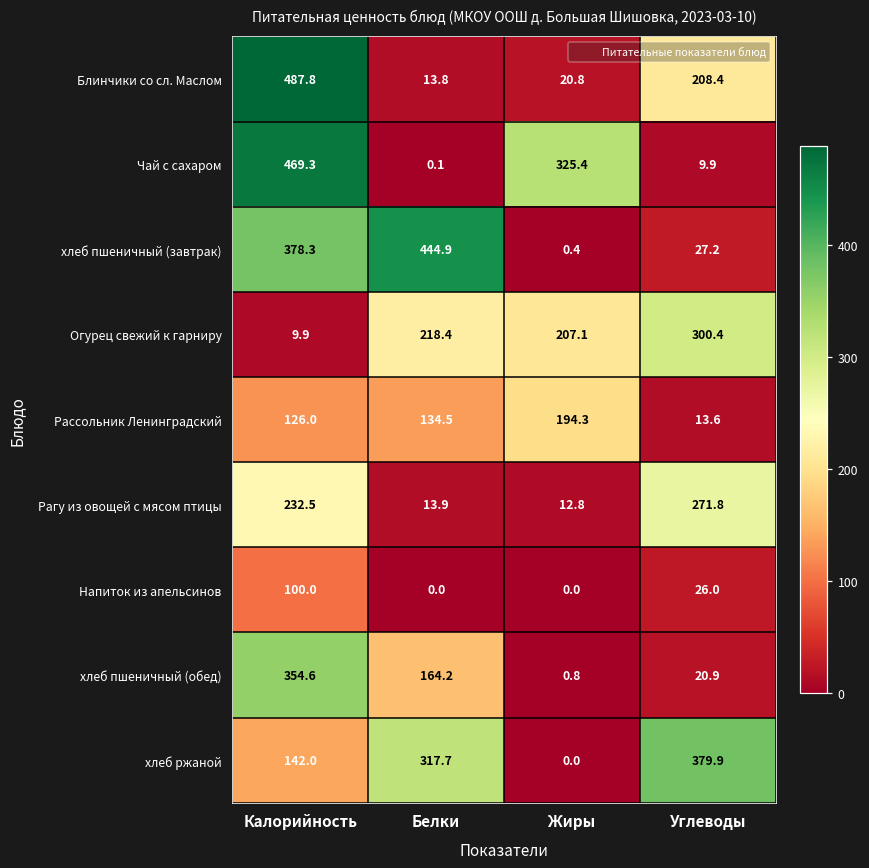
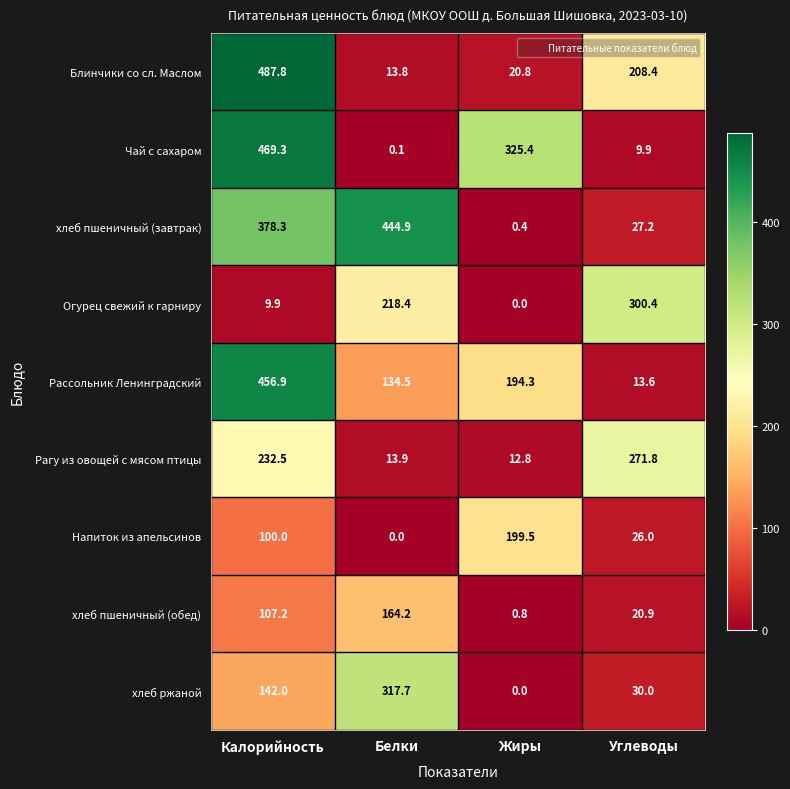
  {
    "Блинчики со сл. Маслом": {
      "Калорийность": 487.8,
      "Белки": 13.8,
      "Жиры": 20.8,
      "Углеводы": 208.4
    },
    "Чай с сахаром": {
      "Калорийность": 469.3,
      "Белки": 0.1,
      "Жиры": 325.4,
      "Углеводы": 9.9
    },
    "хлеб пшеничный (завтрак)": {
      "Калорийность": 378.3,
      "Белки": 444.9,
      "Жиры": 0.4,
      "Углеводы": 27.2
    },
    "Огурец свежий к гарниру": {
      "Калорийность": 9.9,
      "Белки": 218.4,
-     "Жиры": 207.1,
+     "Жиры": 0.0,
      "Углеводы": 300.4
    },
    "Рассольник Ленинградский": {
-     "Калорийность": 126.0,
+     "Калорийность": 456.9,
      "Белки": 134.5,
      "Жиры": 194.3,
      "Углеводы": 13.6
    },
    "Рагу из овощей с мясом птицы": {
      "Калорийность": 232.5,
      "Белки": 13.9,
      "Жиры": 12.8,
      "Углеводы": 271.8
    },
    "Напиток из апельсинов": {
      "Калорийность": 100.0,
      "Белки": 0.0,
-     "Жиры": 0.0,
+     "Жиры": 199.5,
      "Углеводы": 26.0
    },
    "хлеб пшеничный (обед)": {
-     "Калорийность": 354.6,
+     "Калорийность": 107.2,
      "Белки": 164.2,
      "Жиры": 0.8,
      "Углеводы": 20.9
    },
    "хлеб ржаной": {
      "Калорийность": 142.0,
      "Белки": 317.7,
      "Жиры": 0.0,
-     "Углеводы": 379.9
+     "Углеводы": 30.0
    }
  }
